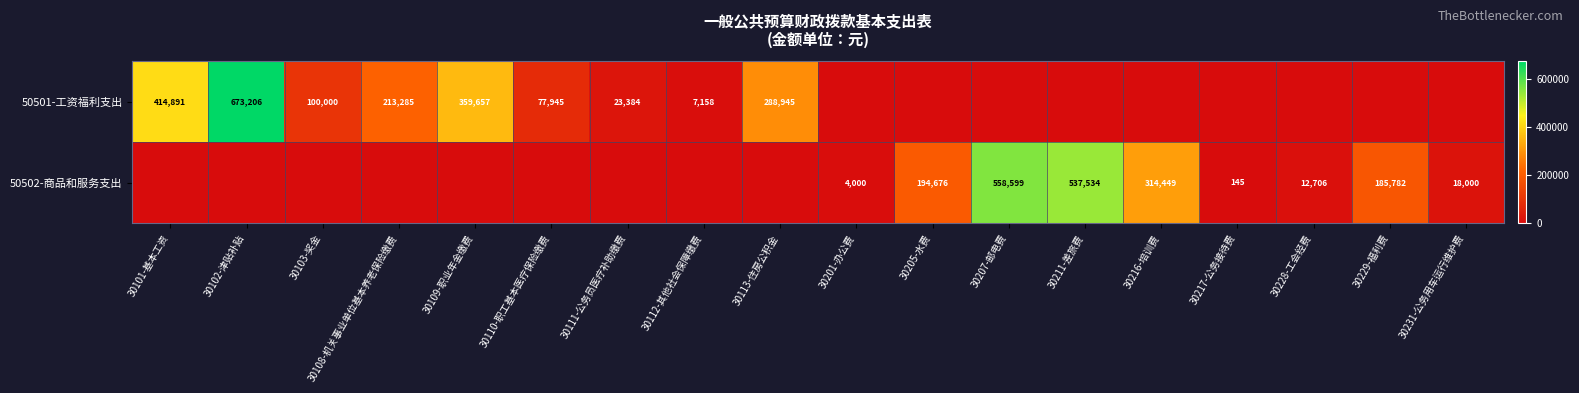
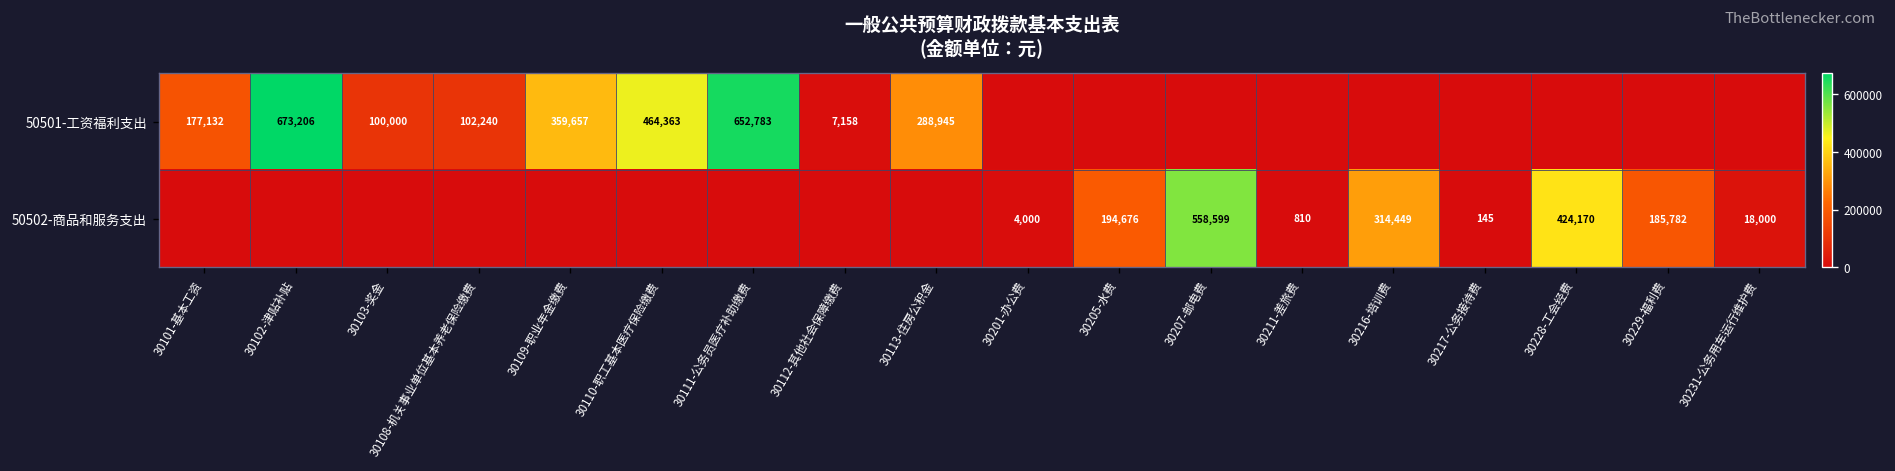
  {
    "50501-工资福利支出": {
-     "30101-基本工资": "414,891",
+     "30101-基本工资": "177,132",
      "30102-津贴补贴": "673,206",
      "30103-奖金": "100,000",
-     "30108-机关事业单位基本养老保险缴费": "213,285",
+     "30108-机关事业单位基本养老保险缴费": "102,240",
      "30109-职业年金缴费": "359,657",
-     "30110-职工基本医疗保险缴费": "77,945",
-     "30111-公务员医疗补助缴费": "23,384",
+     "30110-职工基本医疗保险缴费": "464,363",
+     "30111-公务员医疗补助缴费": "652,783",
      "30112-其他社会保障缴费": "7,158",
      "30113-住房公积金": "288,945"
    },
    "50502-商品和服务支出": {
      "30201-办公费": "4,000",
      "30205-水费": "194,676",
      "30207-邮电费": "558,599",
-     "30211-差旅费": "537,534",
+     "30211-差旅费": "810",
      "30216-培训费": "314,449",
      "30217-公务接待费": "145",
-     "30228-工会经费": "12,706",
+     "30228-工会经费": "424,170",
      "30229-福利费": "185,782",
      "30231-公务用车运行维护费": "18,000"
    }
  }
